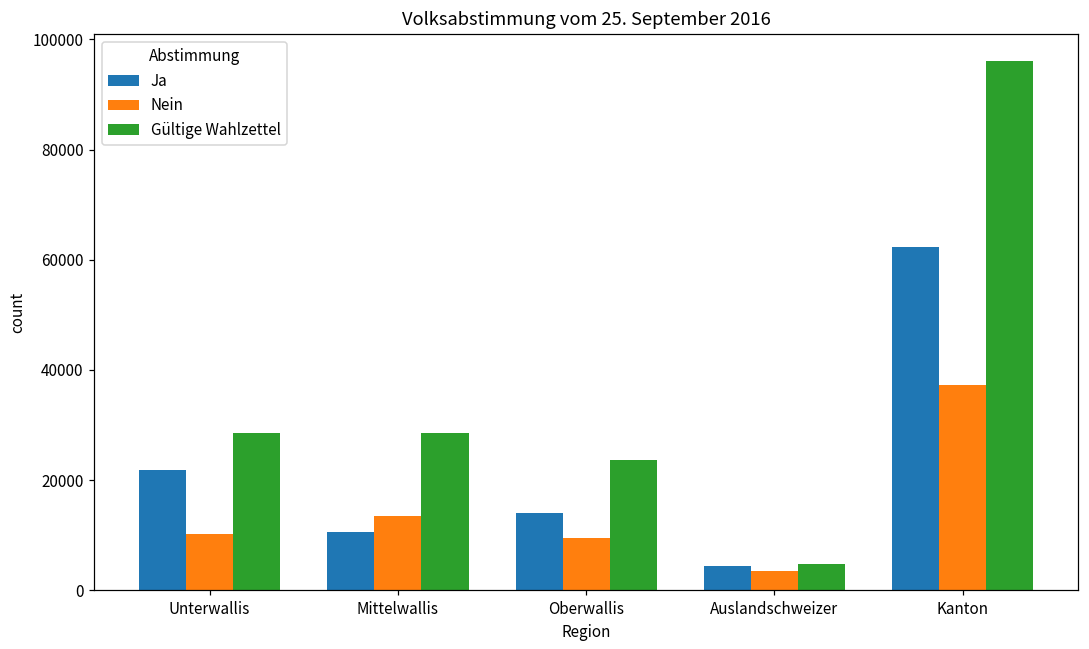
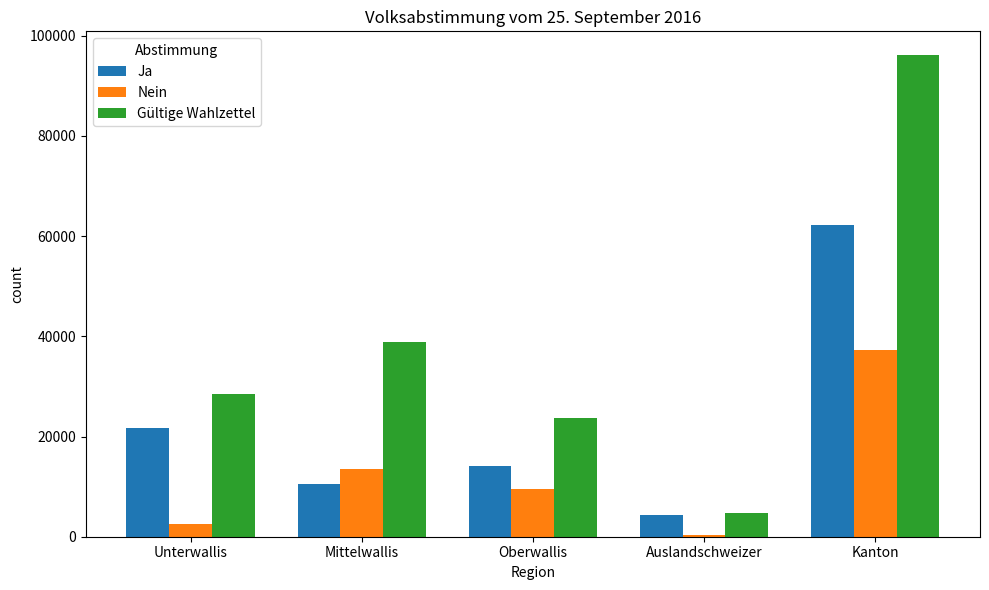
  {
    "Ja": {
      "Unterwallis": 22000,
      "Mittelwallis": 11000,
      "Oberwallis": 14000,
      "Auslandschweizer": 4000,
      "Kanton": 62000
    },
    "Nein": {
-     "Unterwallis": 10000,
+     "Unterwallis": 3000,
      "Mittelwallis": 14000,
      "Oberwallis": 10000,
-     "Auslandschweizer": 4000,
+     "Auslandschweizer": 0,
      "Kanton": 37000
    },
    "Gültige Wahlzettel": {
      "Unterwallis": 29000,
-     "Mittelwallis": 29000,
+     "Mittelwallis": 39000,
      "Oberwallis": 24000,
      "Auslandschweizer": 5000,
      "Kanton": 96000
    }
  }
